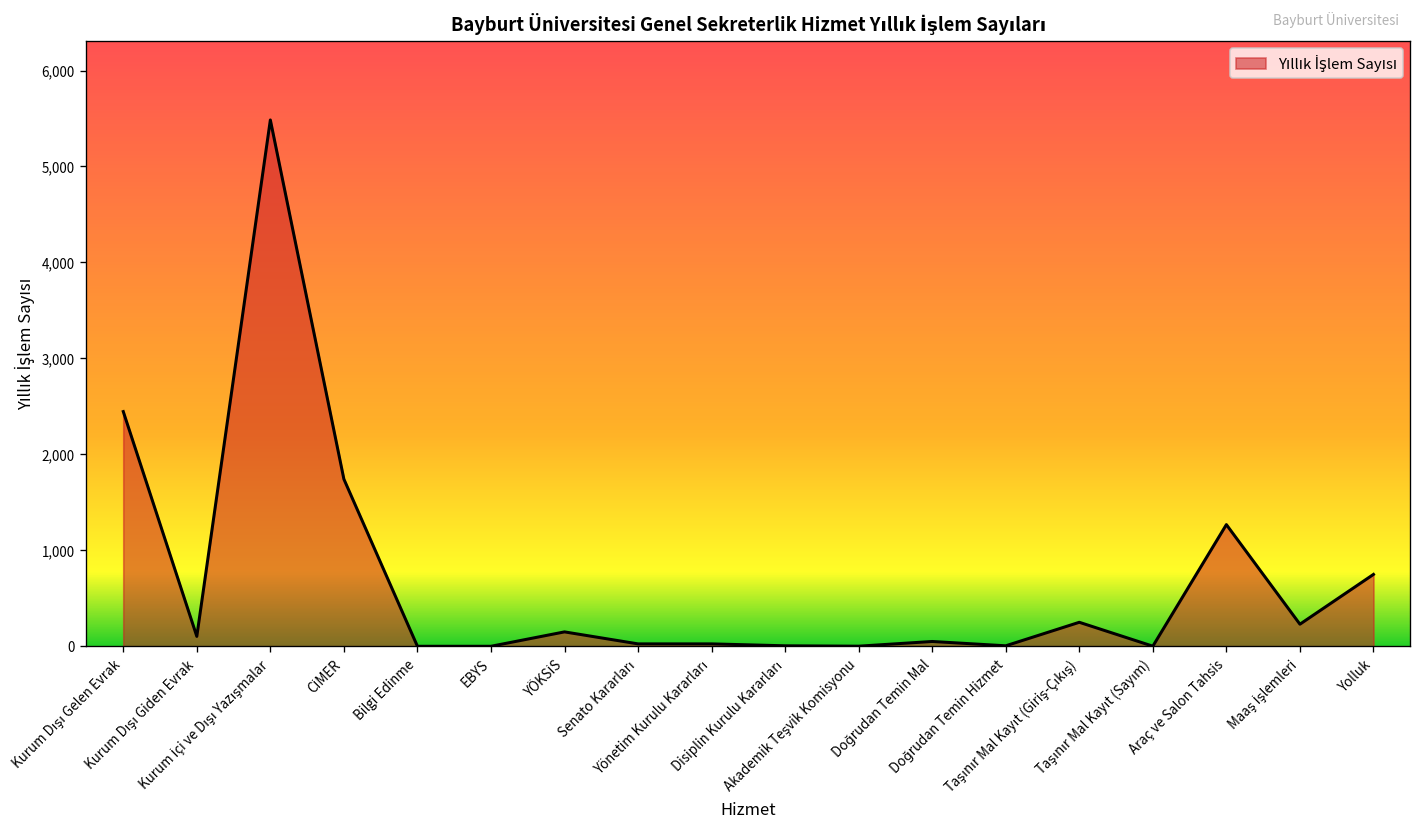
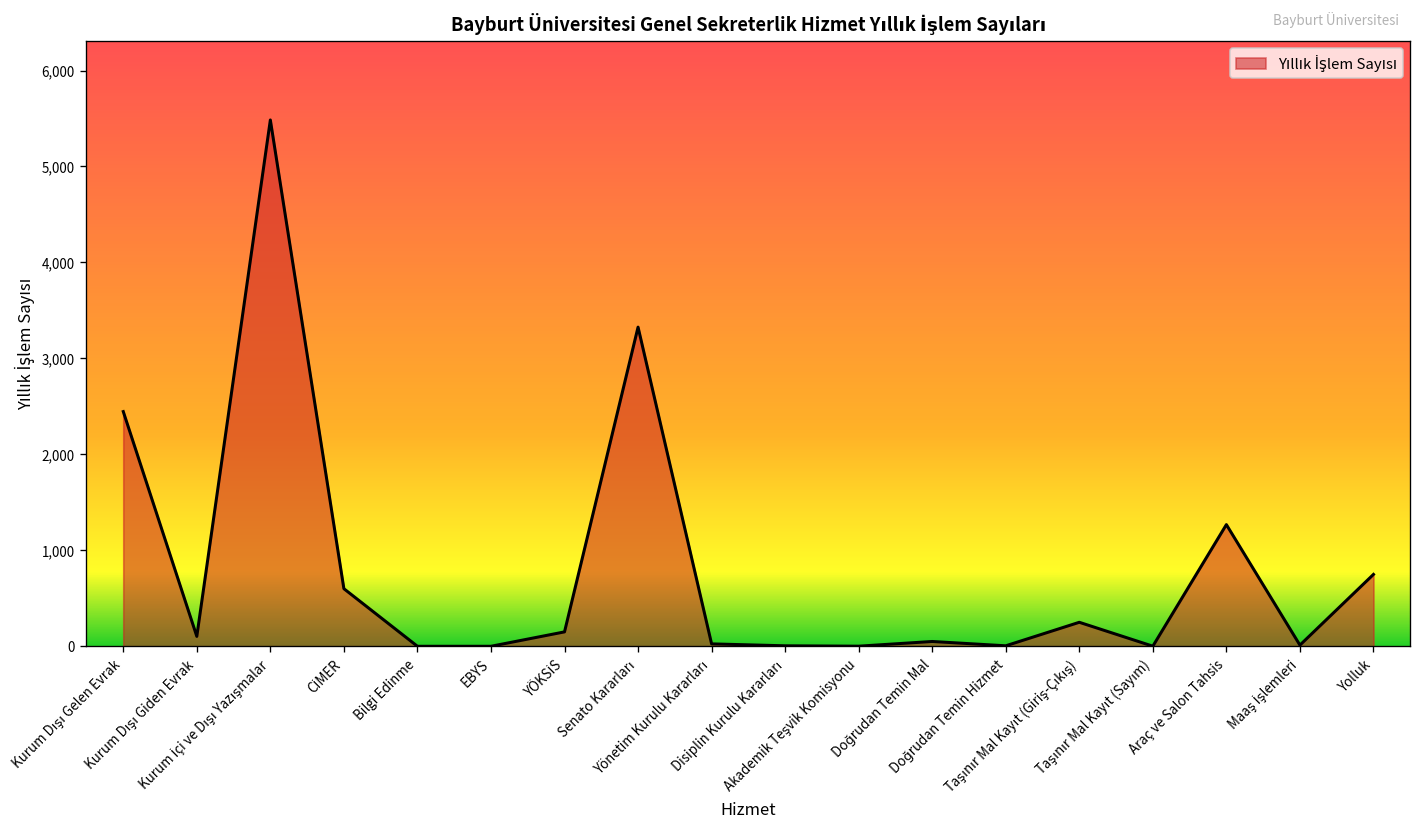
  {
    "Kurum Dışı Gelen Evrak": "2,400",
    "Kurum Dışı Giden Evrak": "100",
    "Kurum İçi ve Dışı Yazışmalar": "5,500",
-   "CİMER": "1,700",
+   "CİMER": "600",
    "Bilgi Edinme": "0",
    "EBYS": "0",
    "YÖKSİS": "200",
-   "Senato Kararları": "0",
+   "Senato Kararları": "3,300",
    "Yönetim Kurulu Kararları": "0",
    "Disiplin Kurulu Kararları": "0",
    "Akademik Teşvik Komisyonu": "0",
    "Doğrudan Temin Mal": "100",
    "Doğrudan Temin Hizmet": "0",
    "Taşınır Mal Kayıt (Giriş-Çıkış)": "300",
    "Taşınır Mal Kayıt (Sayım)": "0",
    "Araç ve Salon Tahsis": "1,300",
-   "Maaş İşlemleri": "200",
+   "Maaş İşlemleri": "0",
    "Yolluk": "700"
  }
